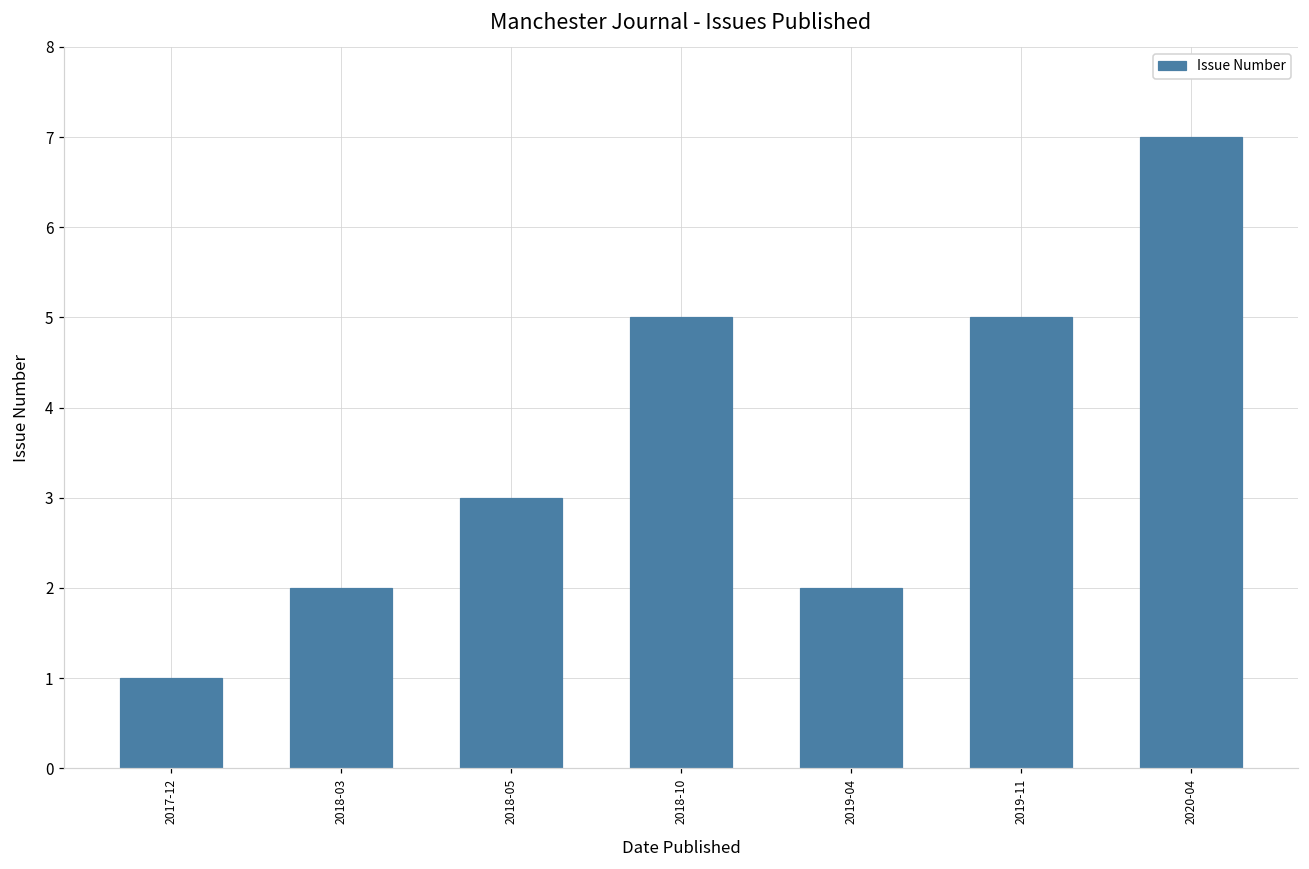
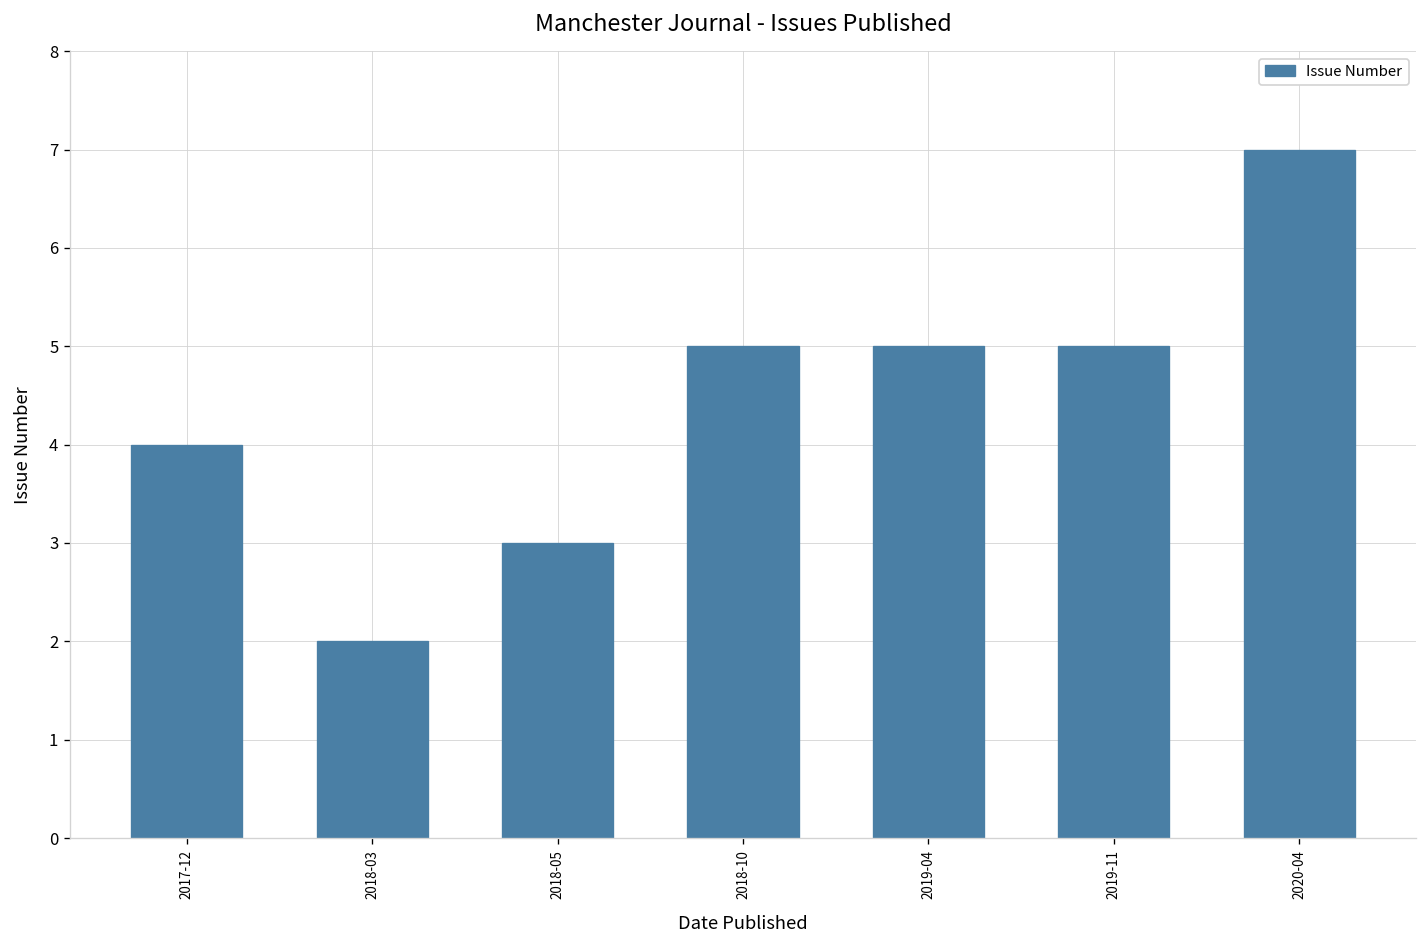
  {
-   "2017-12": 1,
+   "2017-12": 4,
    "2018-03": 2,
    "2018-05": 3,
    "2018-10": 5,
-   "2019-04": 2,
+   "2019-04": 5,
    "2019-11": 5,
    "2020-04": 7
  }
